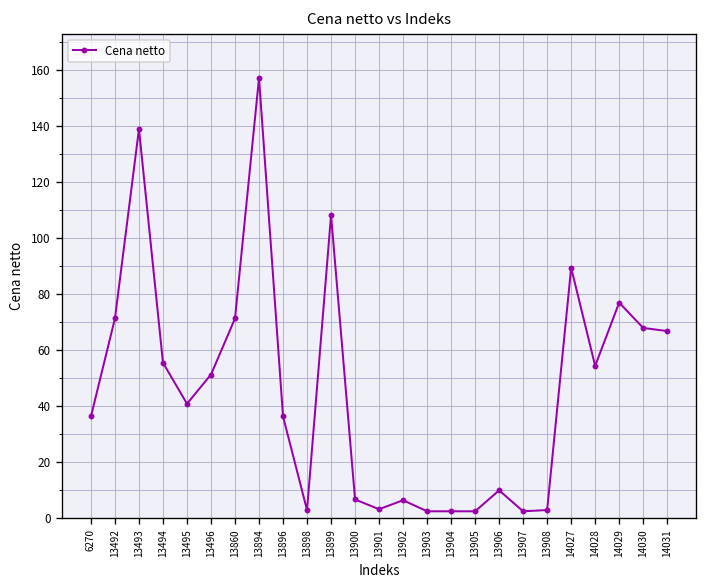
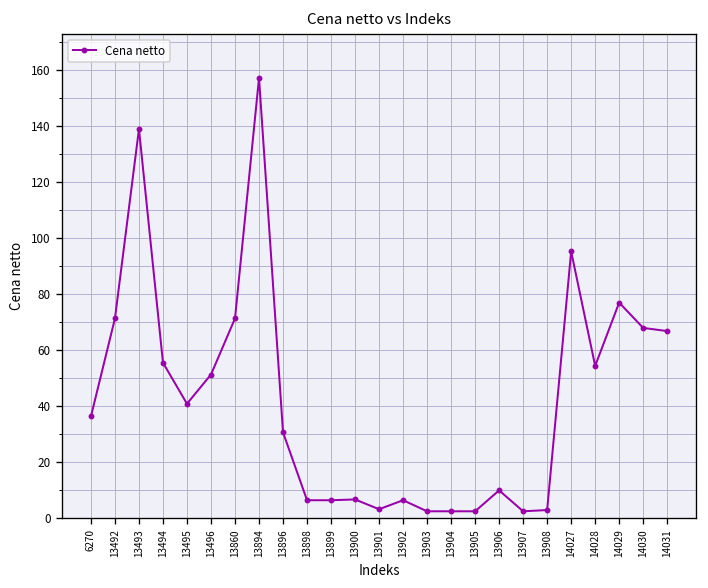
  {
    "6270": 36,
    "13492": 71,
    "13493": 139,
    "13494": 55,
    "13495": 41,
    "13496": 51,
    "13860": 71,
    "13894": 157,
-   "13896": 36,
-   "13898": 3,
-   "13899": 108,
+   "13896": 31,
+   "13898": 6,
+   "13899": 6,
    "13900": 7,
    "13901": 3,
    "13902": 6,
    "13903": 2,
    "13904": 2,
    "13905": 2,
    "13906": 10,
    "13907": 2,
    "13908": 3,
-   "14027": 89,
+   "14027": 95,
    "14028": 54,
    "14029": 77,
    "14030": 68,
    "14031": 67
  }
